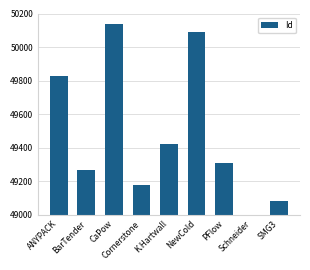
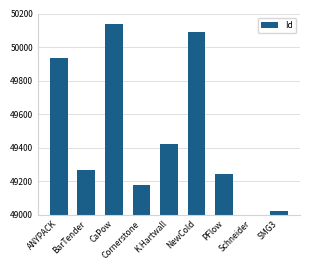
  {
-   "ANYPACK": 49830,
+   "ANYPACK": 49930,
    "BarTender": 49260,
    "CaPow": 50140,
    "Cornerstone": 49180,
    "K.Hartwall": 49420,
    "NewCold": 50090,
-   "PFlow": 49310,
-   "SMG3": 49080
+   "PFlow": 49240,
+   "SMG3": 49020
  }
